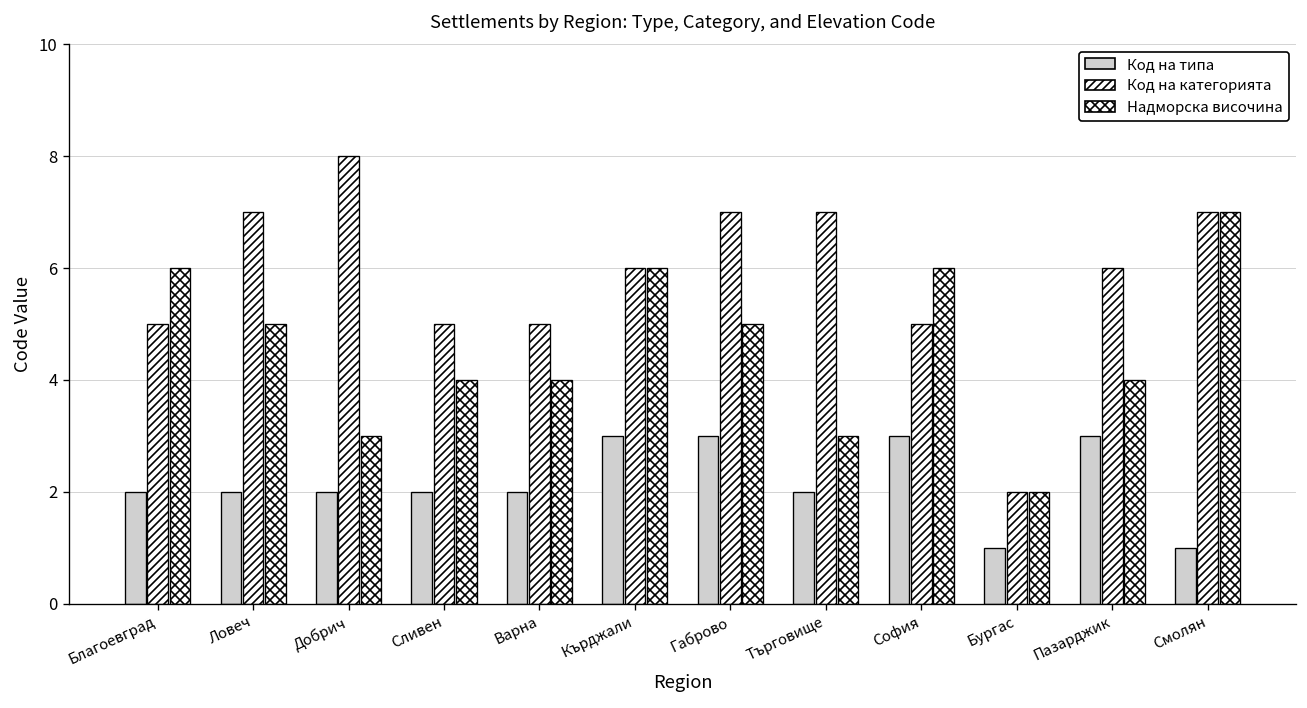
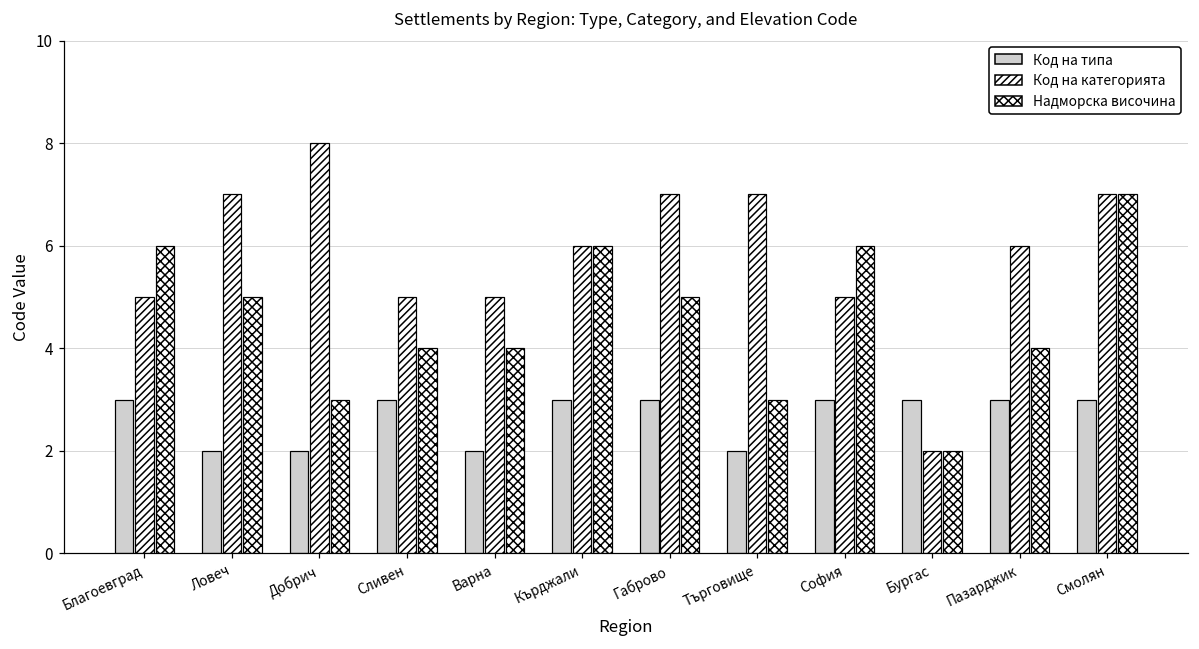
  {
    "Код на типа": {
-     "Благоевград": 2,
+     "Благоевград": 3,
      "Ловеч": 2,
      "Добрич": 2,
-     "Сливен": 2,
+     "Сливен": 3,
      "Варна": 2,
      "Кърджали": 3,
      "Габрово": 3,
      "Търговище": 2,
      "София": 3,
-     "Бургас": 1,
+     "Бургас": 3,
      "Пазарджик": 3,
-     "Смолян": 1
+     "Смолян": 3
    }
  }
